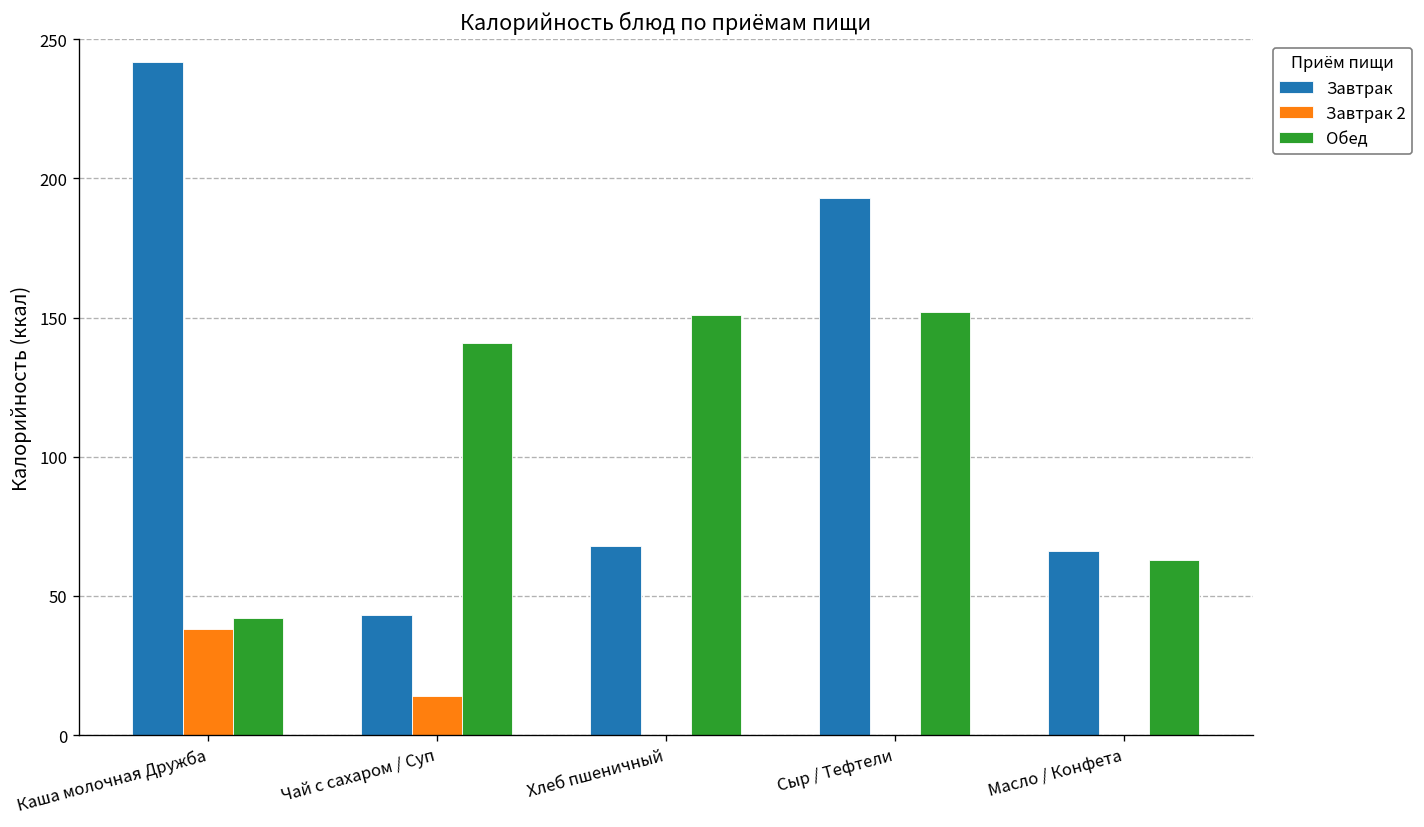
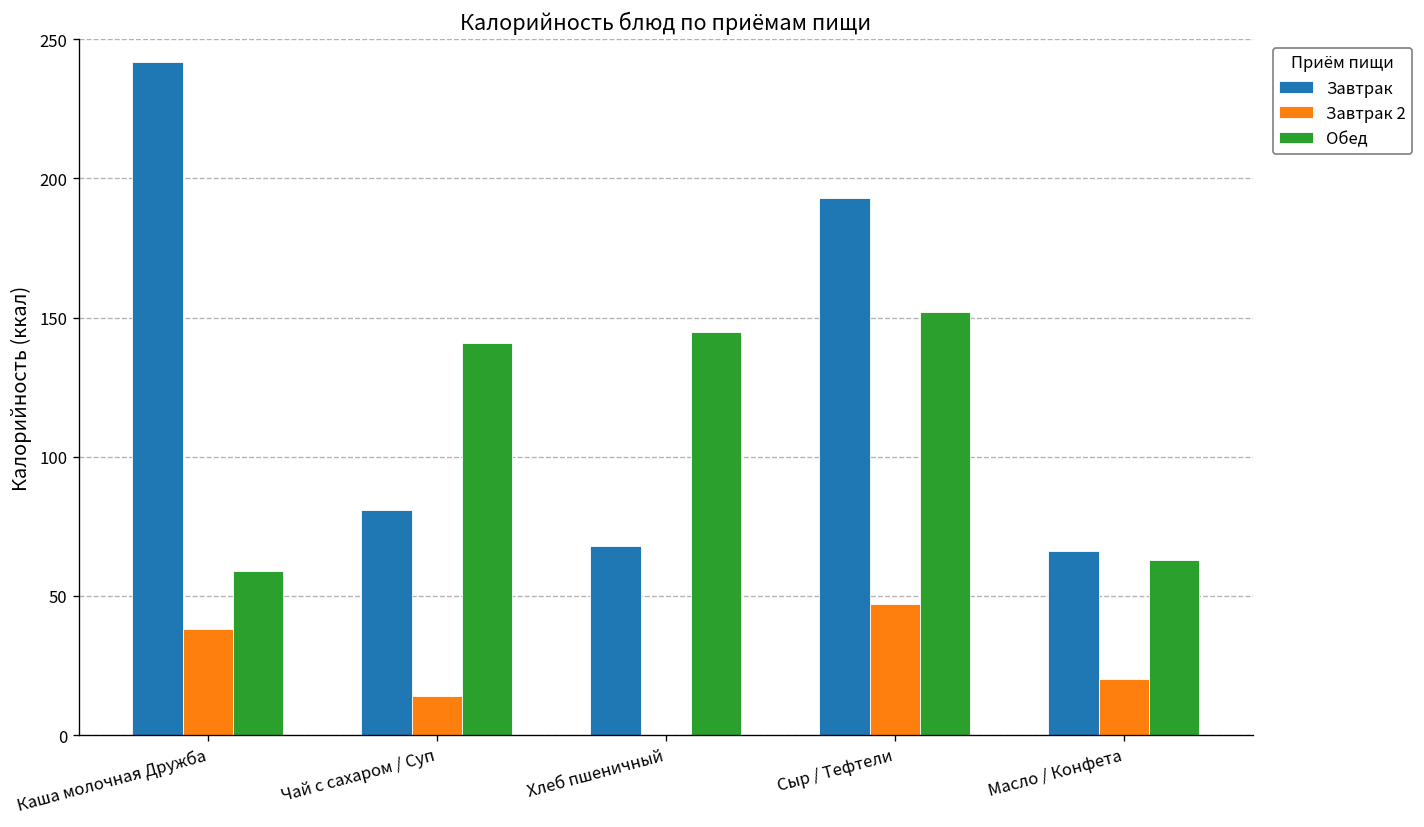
  {
    "Завтрак": {
      "Каша молочная Дружба": 242,
-     "Чай с сахаром / Суп": 43,
+     "Чай с сахаром / Суп": 81,
      "Хлеб пшеничный": 68,
      "Сыр / Тефтели": 193,
      "Масло / Конфета": 66
    },
    "Завтрак 2": {
      "Каша молочная Дружба": 38,
      "Чай с сахаром / Суп": 14,
      "Хлеб пшеничный": 0,
-     "Сыр / Тефтели": 0,
-     "Масло / Конфета": 0
+     "Сыр / Тефтели": 47,
+     "Масло / Конфета": 20
    },
    "Обед": {
-     "Каша молочная Дружба": 42,
+     "Каша молочная Дружба": 59,
      "Чай с сахаром / Суп": 141,
-     "Хлеб пшеничный": 151,
+     "Хлеб пшеничный": 145,
      "Сыр / Тефтели": 152,
      "Масло / Конфета": 63
    }
  }
